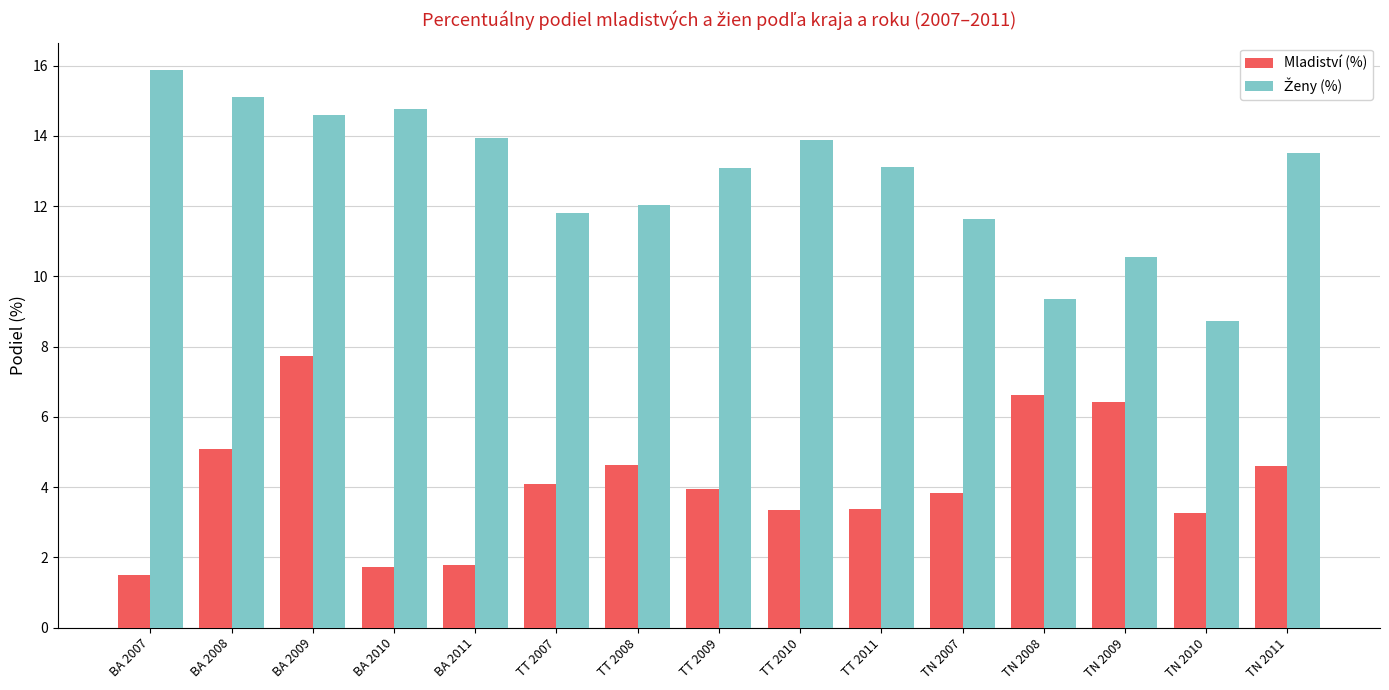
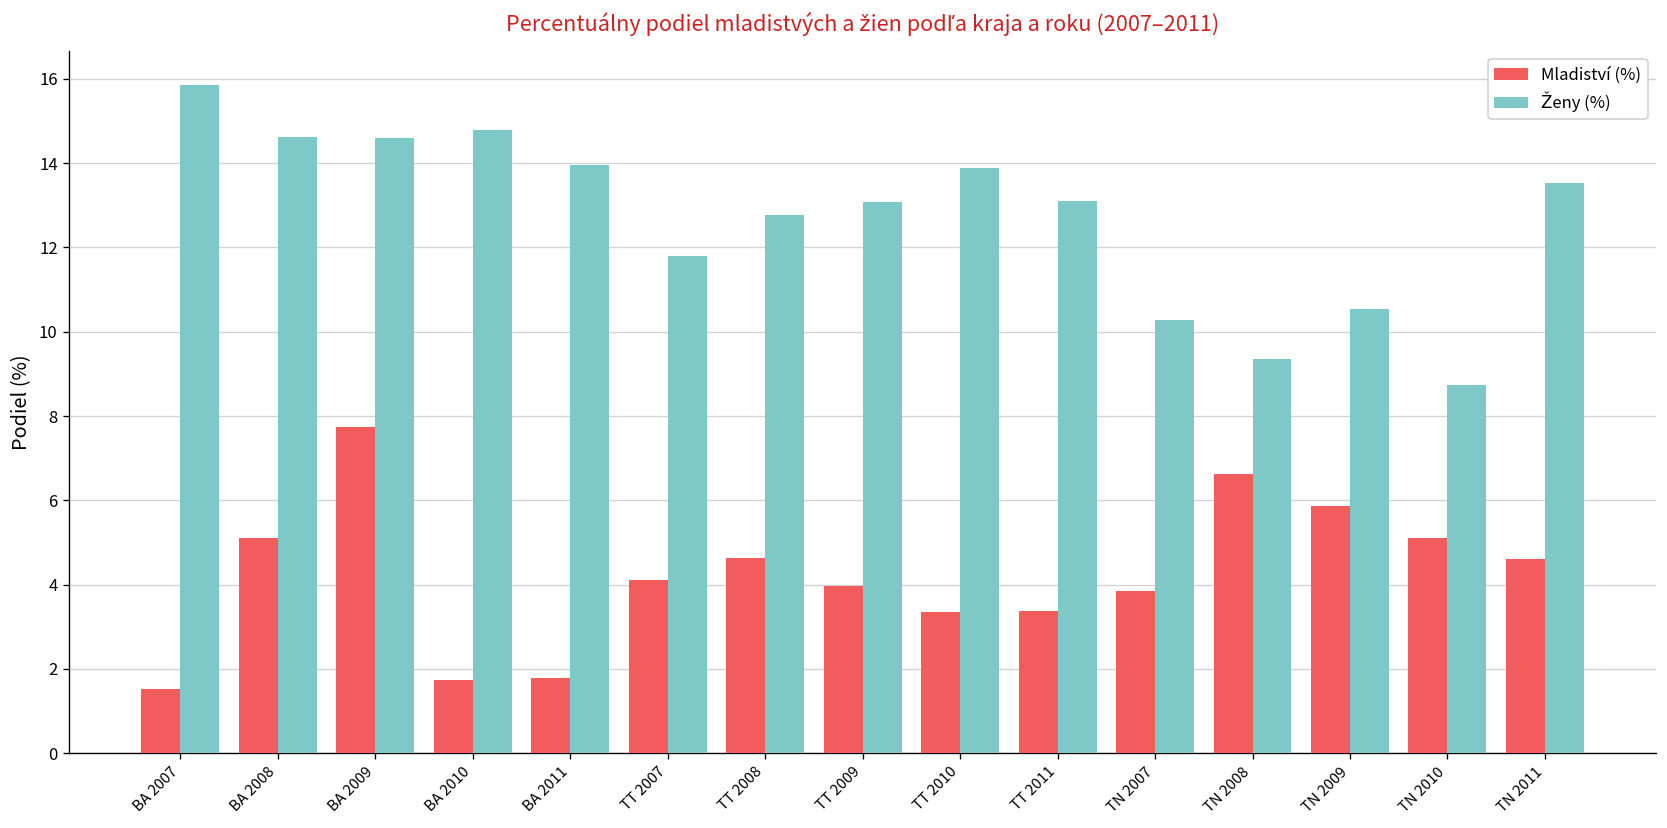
  {
    "Mladiství (%)": {
      "BA 2007": 1.5,
      "BA 2008": 5.1,
      "BA 2009": 7.7,
      "BA 2010": 1.7,
      "BA 2011": 1.8,
      "TT 2007": 4.1,
      "TT 2008": 4.6,
      "TT 2009": 4.0,
      "TT 2010": 3.3,
      "TT 2011": 3.4,
      "TN 2007": 3.8,
      "TN 2008": 6.6,
-     "TN 2009": 6.4,
-     "TN 2010": 3.3,
+     "TN 2009": 5.9,
+     "TN 2010": 5.1,
      "TN 2011": 4.6
    },
    "Ženy (%)": {
      "BA 2007": 15.9,
-     "BA 2008": 15.1,
+     "BA 2008": 14.6,
      "BA 2009": 14.6,
      "BA 2010": 14.8,
      "BA 2011": 14.0,
      "TT 2007": 11.8,
-     "TT 2008": 12.0,
+     "TT 2008": 12.8,
      "TT 2009": 13.1,
      "TT 2010": 13.9,
      "TT 2011": 13.1,
-     "TN 2007": 11.6,
+     "TN 2007": 10.3,
      "TN 2008": 9.4,
      "TN 2009": 10.5,
      "TN 2010": 8.7,
      "TN 2011": 13.5
    }
  }
